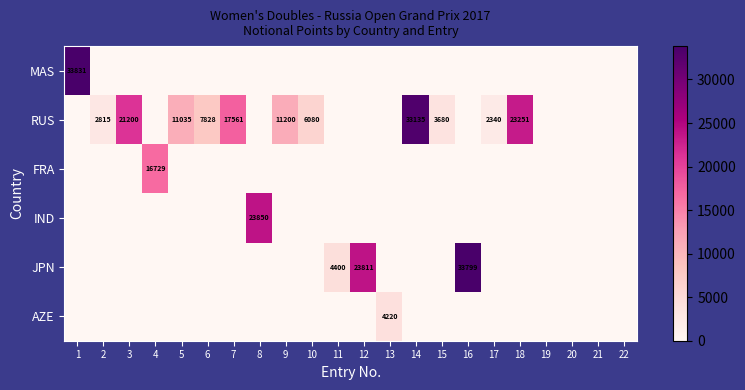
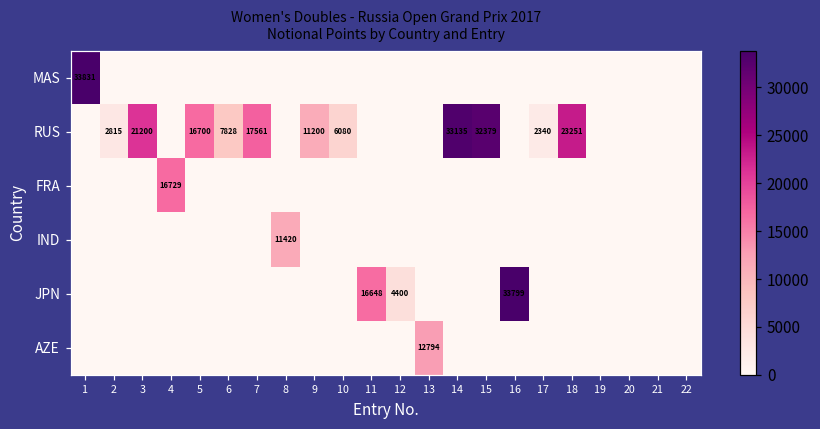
  {
    "MAS": {
      "1": 33831
    },
    "RUS": {
      "2": 2815,
      "3": 21200,
-     "5": 11035,
+     "5": 16700,
      "6": 7828,
      "7": 17561,
      "9": 11200,
      "10": 6080,
      "14": 33135,
-     "15": 3680,
+     "15": 32379,
      "17": 2340,
      "18": 23251
    },
    "FRA": {
      "4": 16729
    },
    "IND": {
-     "8": 23850
+     "8": 11420
    },
    "JPN": {
-     "11": 4400,
-     "12": 23811,
+     "11": 16648,
+     "12": 4400,
      "16": 33799
    },
    "AZE": {
-     "13": 4220
+     "13": 12794
    }
  }
